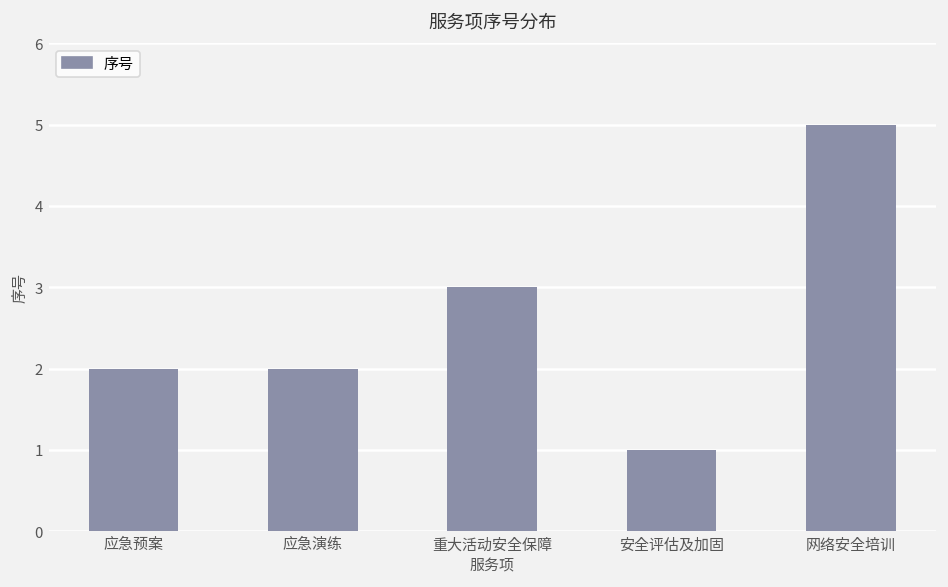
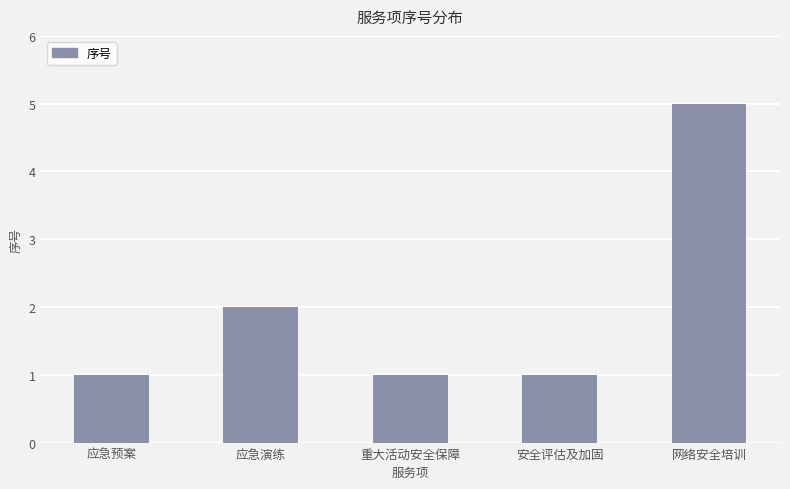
  {
-   "应急预案": 2,
+   "应急预案": 1,
    "应急演练": 2,
-   "重大活动安全保障": 3,
+   "重大活动安全保障": 1,
    "安全评估及加固": 1,
    "网络安全培训": 5
  }
